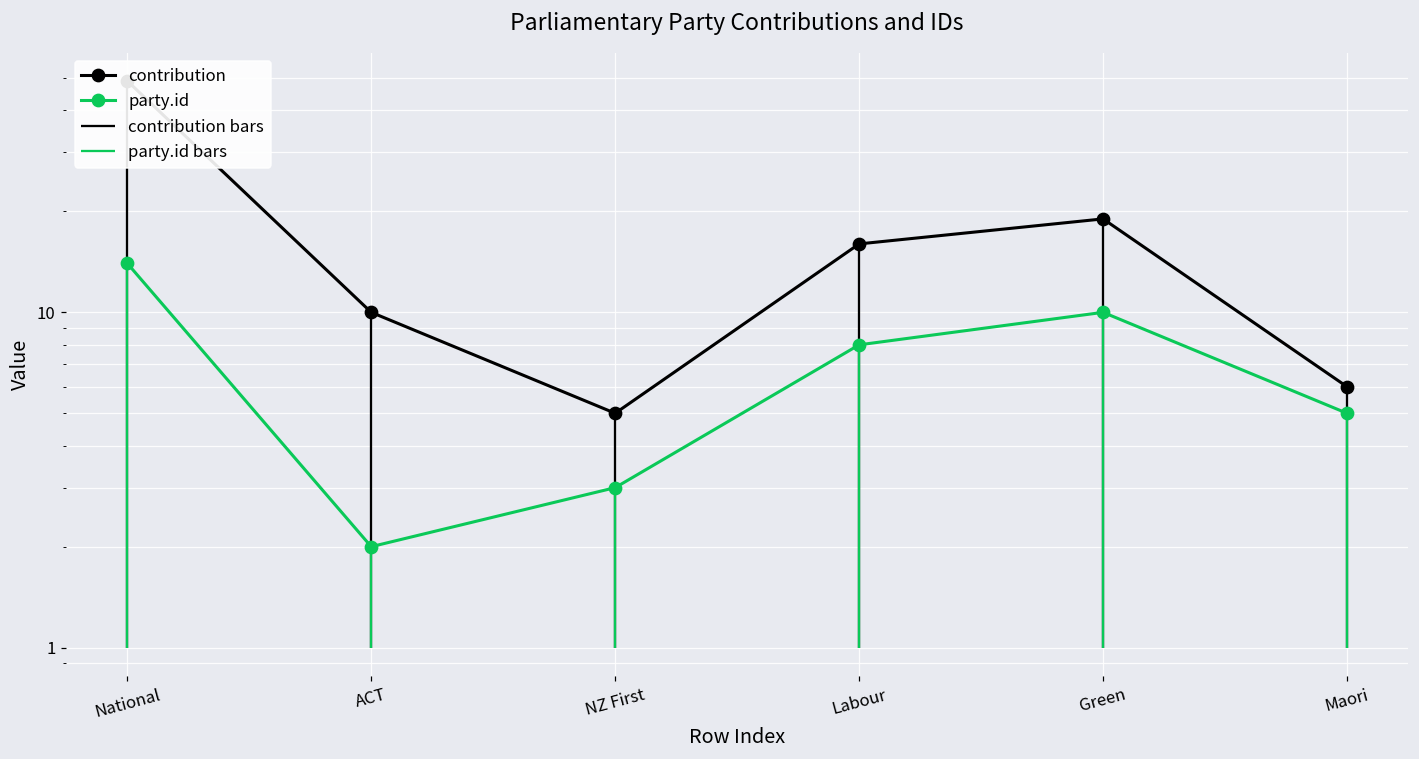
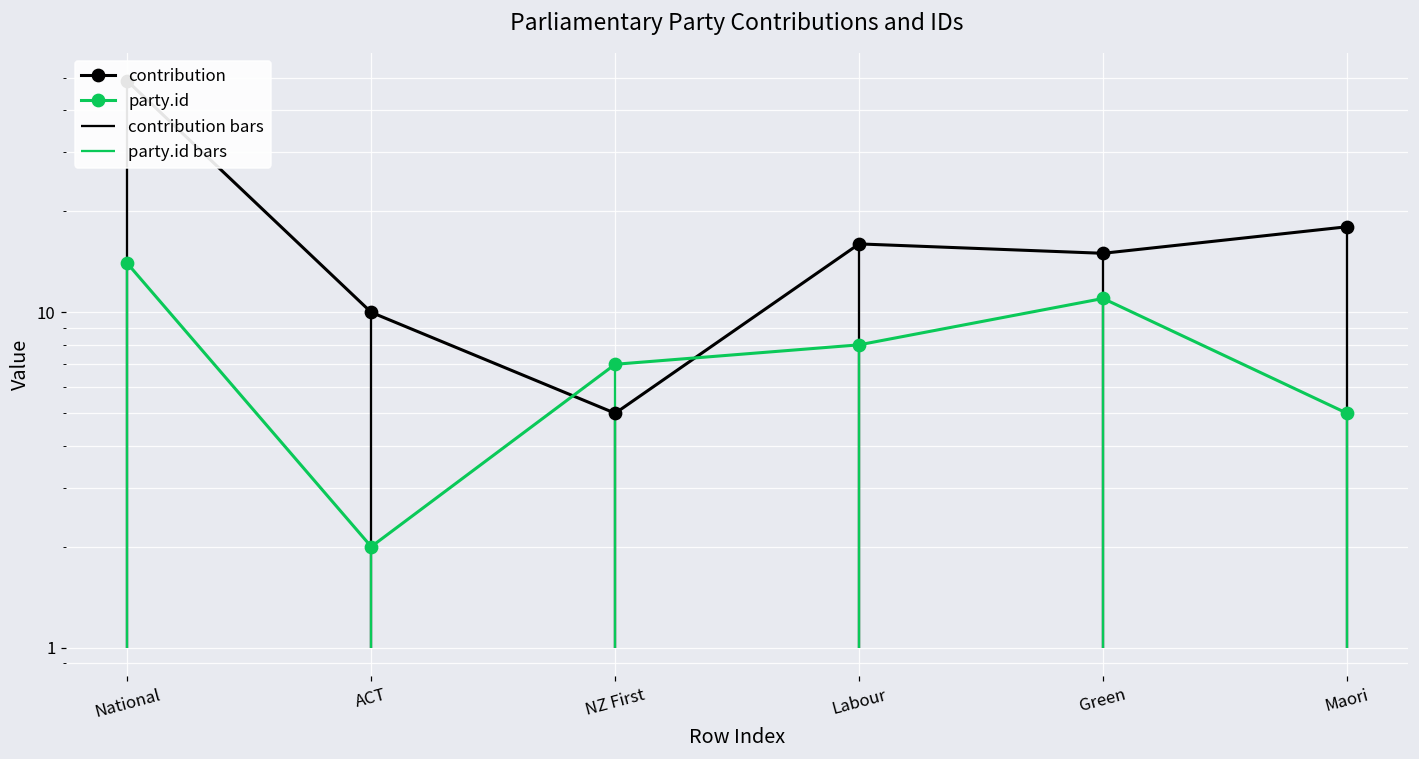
  {
    "contribution": {
      "ACT": 10,
      "NZ First": 5,
      "Labour": 16,
-     "Green": 19,
-     "Maori": 6
+     "Green": 15,
+     "Maori": 18
    },
    "party.id": {
      "National": 14,
      "ACT": 2,
-     "NZ First": 3,
+     "NZ First": 7,
      "Labour": 8,
-     "Green": 10,
+     "Green": 11,
      "Maori": 5
    }
  }
